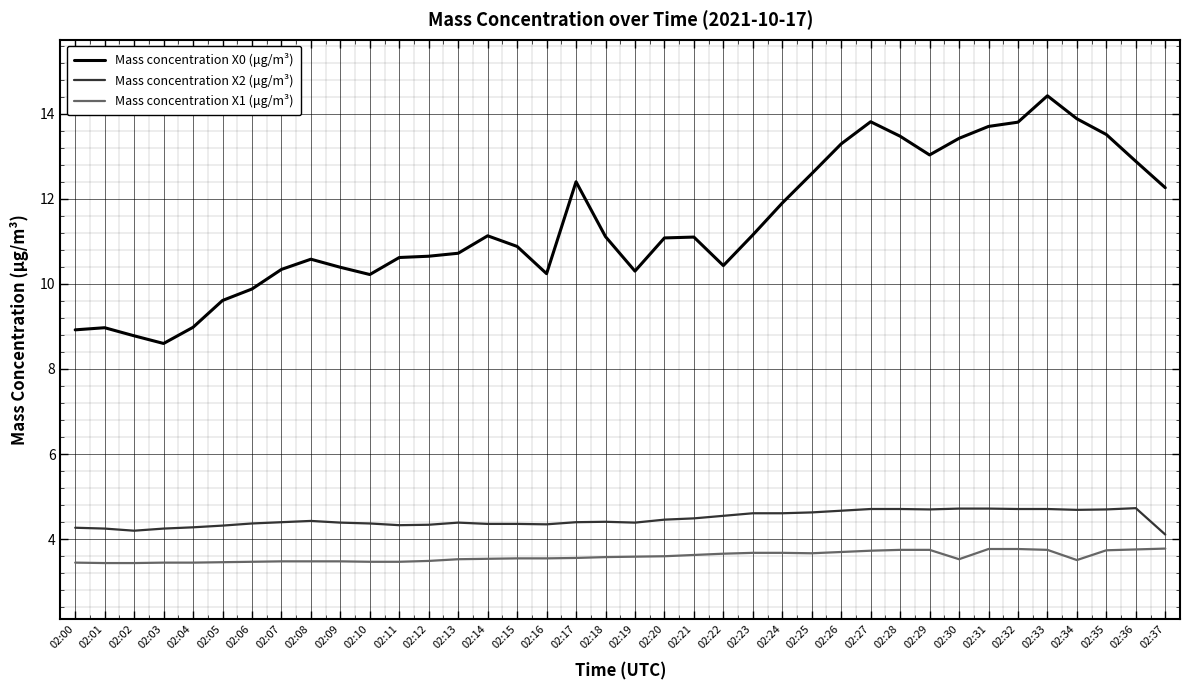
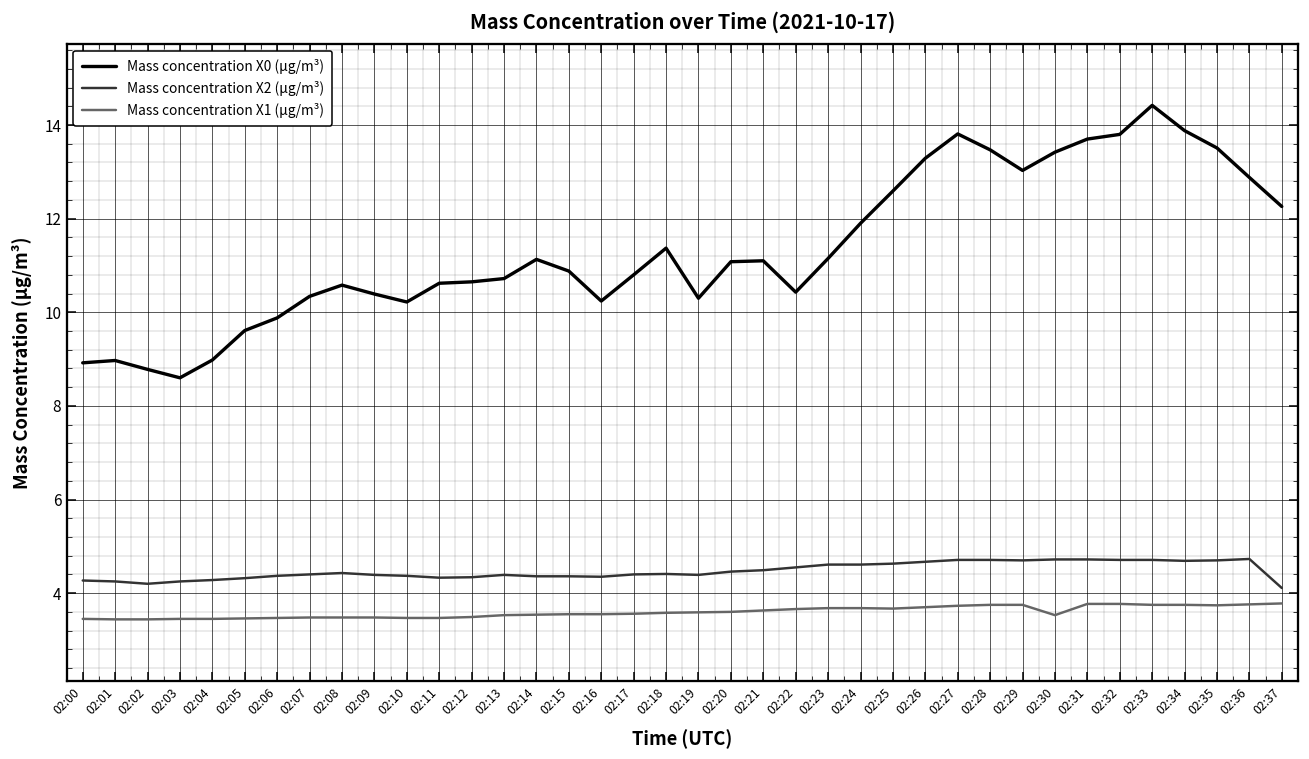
  {
    "Mass concentration X0 (μg/m³)": {
      "02:00": 8.9,
      "02:01": 9.0,
      "02:02": 8.8,
      "02:03": 8.6,
      "02:04": 9.0,
      "02:05": 9.6,
      "02:06": 9.9,
      "02:07": 10.3,
      "02:08": 10.6,
      "02:09": 10.4,
      "02:10": 10.2,
      "02:11": 10.6,
      "02:12": 10.7,
      "02:13": 10.7,
      "02:14": 11.1,
      "02:15": 10.9,
      "02:16": 10.2,
-     "02:17": 12.4,
-     "02:18": 11.1,
+     "02:17": 10.8,
+     "02:18": 11.4,
      "02:19": 10.3,
      "02:20": 11.1,
      "02:21": 11.1,
      "02:22": 10.4,
      "02:23": 11.2,
      "02:24": 11.9,
      "02:25": 12.6,
      "02:26": 13.3,
      "02:27": 13.8,
      "02:28": 13.5,
      "02:29": 13.0,
      "02:30": 13.4,
      "02:31": 13.7,
      "02:32": 13.8,
      "02:33": 14.4,
      "02:34": 13.9,
      "02:35": 13.5,
      "02:36": 12.9,
      "02:37": 12.3
    },
    "Mass concentration X2 (μg/m³)": {
      "02:00": 4.3,
      "02:01": 4.3,
      "02:02": 4.2,
      "02:03": 4.3,
      "02:04": 4.3,
      "02:05": 4.3,
      "02:06": 4.4,
      "02:07": 4.4,
      "02:08": 4.4,
      "02:09": 4.4,
      "02:10": 4.4,
      "02:11": 4.3,
      "02:12": 4.3,
      "02:13": 4.4,
      "02:14": 4.4,
      "02:15": 4.4,
      "02:16": 4.4,
      "02:17": 4.4,
      "02:18": 4.4,
      "02:19": 4.4,
      "02:20": 4.5,
      "02:21": 4.5,
      "02:22": 4.6,
      "02:23": 4.6,
      "02:24": 4.6,
      "02:25": 4.6,
      "02:26": 4.7,
      "02:27": 4.7,
      "02:28": 4.7,
      "02:29": 4.7,
      "02:30": 4.7,
      "02:31": 4.7,
      "02:32": 4.7,
      "02:33": 4.7,
      "02:34": 4.7,
      "02:35": 4.7,
      "02:36": 4.7,
      "02:37": 4.1
    },
    "Mass concentration X1 (μg/m³)": {
      "02:00": 3.5,
      "02:01": 3.4,
      "02:02": 3.4,
      "02:03": 3.5,
      "02:04": 3.5,
      "02:05": 3.5,
      "02:06": 3.5,
      "02:07": 3.5,
      "02:08": 3.5,
      "02:09": 3.5,
      "02:10": 3.5,
      "02:11": 3.5,
      "02:12": 3.5,
      "02:13": 3.5,
      "02:14": 3.5,
      "02:15": 3.6,
      "02:16": 3.6,
      "02:17": 3.6,
      "02:18": 3.6,
      "02:19": 3.6,
      "02:20": 3.6,
      "02:21": 3.6,
      "02:22": 3.7,
      "02:23": 3.7,
      "02:24": 3.7,
      "02:25": 3.7,
      "02:26": 3.7,
      "02:27": 3.7,
      "02:28": 3.8,
      "02:29": 3.8,
      "02:30": 3.5,
      "02:31": 3.8,
      "02:32": 3.8,
      "02:33": 3.8,
-     "02:34": 3.5,
+     "02:34": 3.8,
      "02:35": 3.7,
      "02:36": 3.8,
      "02:37": 3.8
    }
  }
